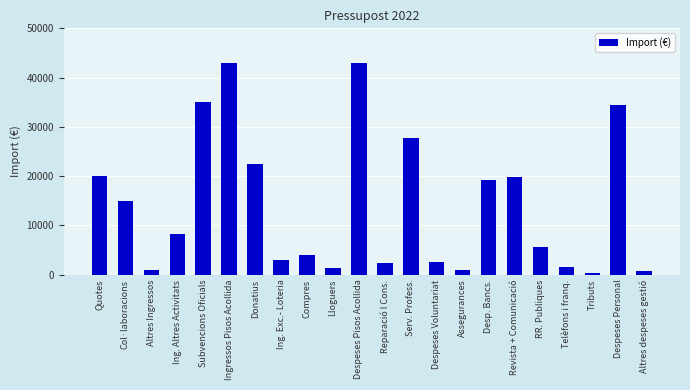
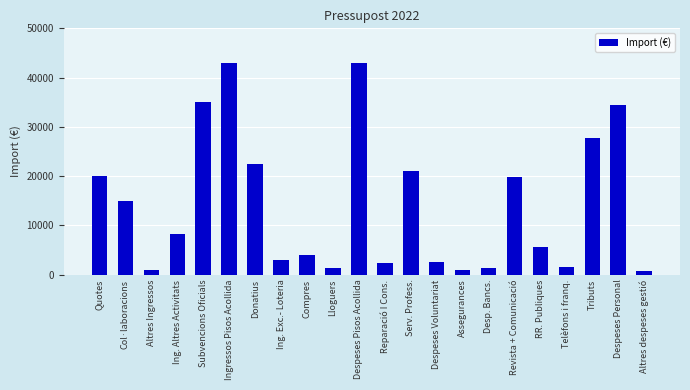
  {
    "Quotes": 20000,
    "Col·laboracions": 15000,
    "Altres Ingressos": 1000,
    "Ing. Altres Activitats": 8000,
    "Subvencions Oficials": 35000,
    "Ingressos Pisos Acollida": 43000,
    "Donatius": 23000,
    "Ing. Exc.- Loteria": 3000,
    "Compres": 4000,
    "Lloguers": 1000,
    "Despeses Pisos Acollida": 43000,
    "Reparació I Cons.": 2000,
-   "Serv. Profess.": 28000,
+   "Serv. Profess.": 21000,
    "Despeses Voluntariat": 3000,
    "Assegurances": 1000,
-   "Desp. Bancs.": 19000,
+   "Desp. Bancs.": 1000,
    "Revista + Comunicació": 20000,
    "RR. Publiques": 6000,
    "Telèfons i franq.": 2000,
-   "Tributs": 0,
+   "Tributs": 28000,
    "Despeses Personal": 34000,
    "Altres despeses gestió": 1000
  }
